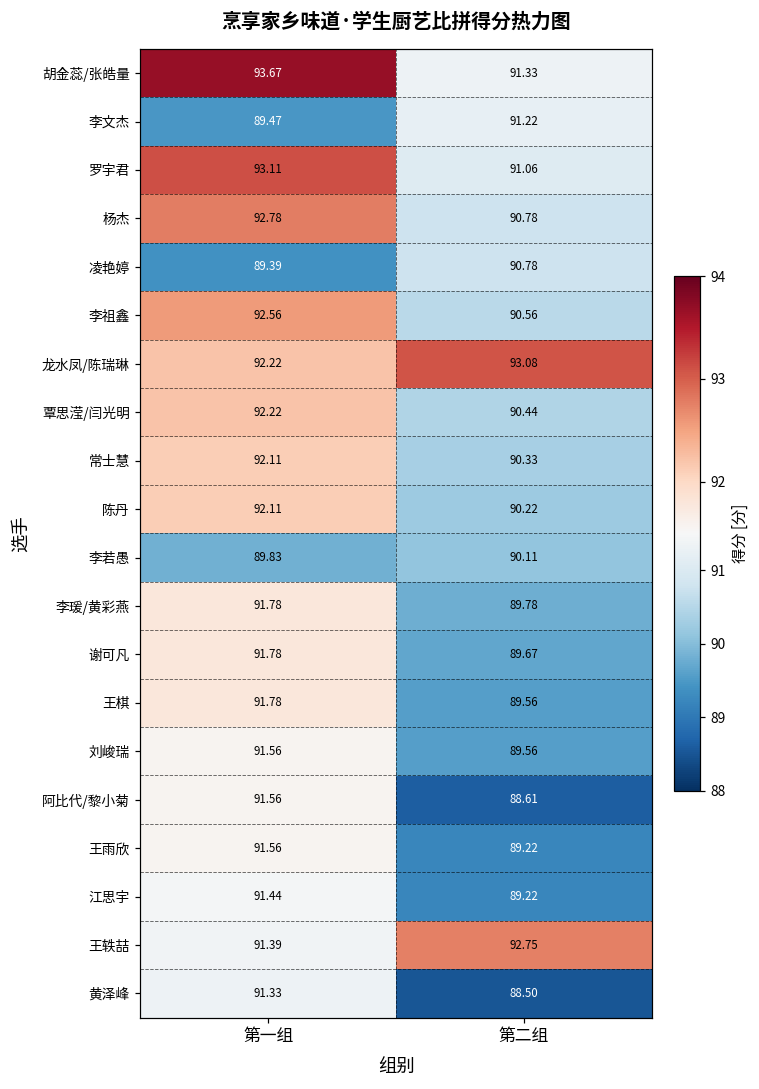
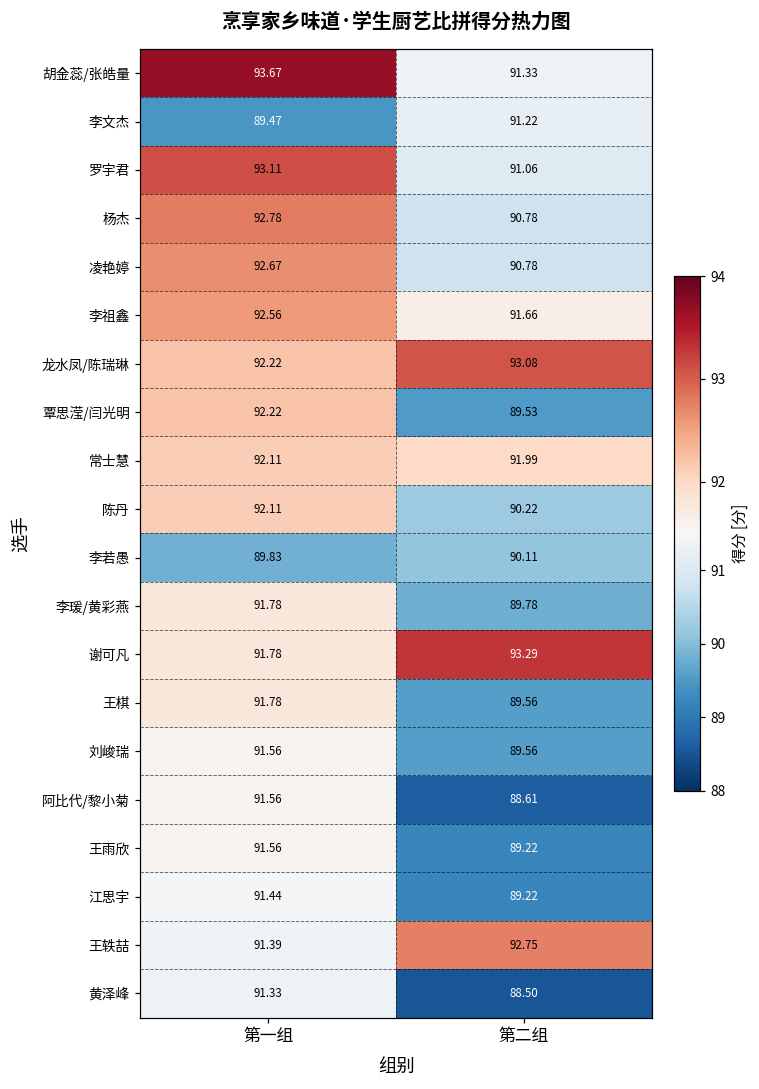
  {
    "胡金蕊/张皓量": {
      "第一组": 93.67,
      "第二组": 91.33
    },
    "李文杰": {
      "第一组": 89.47,
      "第二组": 91.22
    },
    "罗宇君": {
      "第一组": 93.11,
      "第二组": 91.06
    },
    "杨杰": {
      "第一组": 92.78,
      "第二组": 90.78
    },
    "凌艳婷": {
-     "第一组": 89.39,
+     "第一组": 92.67,
      "第二组": 90.78
    },
    "李祖鑫": {
      "第一组": 92.56,
-     "第二组": 90.56
+     "第二组": 91.66
    },
    "龙水凤/陈瑞琳": {
      "第一组": 92.22,
      "第二组": 93.08
    },
    "覃思滢/闫光明": {
      "第一组": 92.22,
-     "第二组": 90.44
+     "第二组": 89.53
    },
    "常士慧": {
      "第一组": 92.11,
-     "第二组": 90.33
+     "第二组": 91.99
    },
    "陈丹": {
      "第一组": 92.11,
      "第二组": 90.22
    },
    "李若愚": {
      "第一组": 89.83,
      "第二组": 90.11
    },
    "李瑗/黄彩燕": {
      "第一组": 91.78,
      "第二组": 89.78
    },
    "谢可凡": {
      "第一组": 91.78,
-     "第二组": 89.67
+     "第二组": 93.29
    },
    "王棋": {
      "第一组": 91.78,
      "第二组": 89.56
    },
    "刘峻瑞": {
      "第一组": 91.56,
      "第二组": 89.56
    },
    "阿比代/黎小菊": {
      "第一组": 91.56,
      "第二组": 88.61
    },
    "王雨欣": {
      "第一组": 91.56,
      "第二组": 89.22
    },
    "江思宇": {
      "第一组": 91.44,
      "第二组": 89.22
    },
    "王轶喆": {
      "第一组": 91.39,
      "第二组": 92.75
    },
    "黄泽峰": {
      "第一组": 91.33,
      "第二组": 88.50
    }
  }
